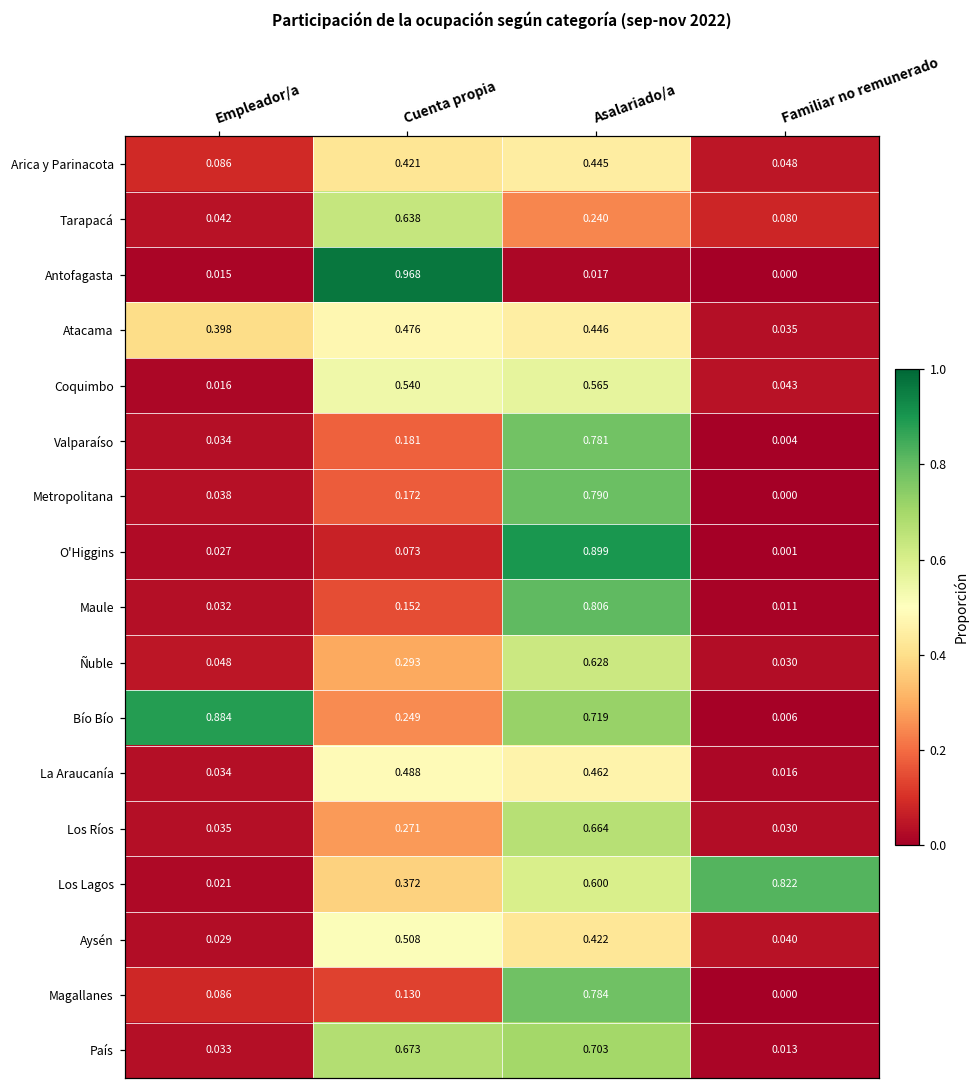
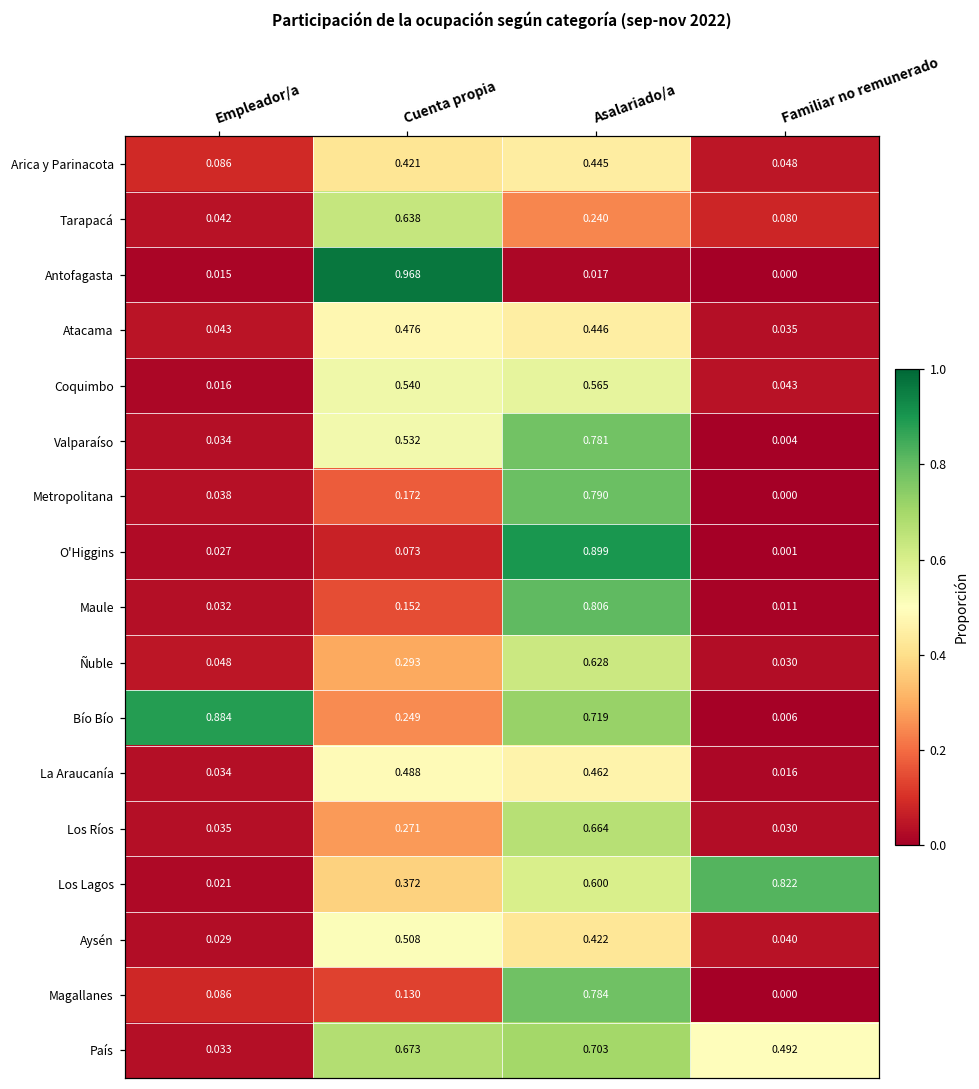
  {
    "Arica y Parinacota": {
      "Empleador/a": 0.086,
      "Cuenta propia": 0.421,
      "Asalariado/a": 0.445,
      "Familiar no remunerado": 0.048
    },
    "Tarapacá": {
      "Empleador/a": 0.042,
      "Cuenta propia": 0.638,
      "Asalariado/a": 0.240,
      "Familiar no remunerado": 0.080
    },
    "Antofagasta": {
      "Empleador/a": 0.015,
      "Cuenta propia": 0.968,
      "Asalariado/a": 0.017,
      "Familiar no remunerado": 0.000
    },
    "Atacama": {
-     "Empleador/a": 0.398,
+     "Empleador/a": 0.043,
      "Cuenta propia": 0.476,
      "Asalariado/a": 0.446,
      "Familiar no remunerado": 0.035
    },
    "Coquimbo": {
      "Empleador/a": 0.016,
      "Cuenta propia": 0.540,
      "Asalariado/a": 0.565,
      "Familiar no remunerado": 0.043
    },
    "Valparaíso": {
      "Empleador/a": 0.034,
-     "Cuenta propia": 0.181,
+     "Cuenta propia": 0.532,
      "Asalariado/a": 0.781,
      "Familiar no remunerado": 0.004
    },
    "Metropolitana": {
      "Empleador/a": 0.038,
      "Cuenta propia": 0.172,
      "Asalariado/a": 0.790,
      "Familiar no remunerado": 0.000
    },
    "O'Higgins": {
      "Empleador/a": 0.027,
      "Cuenta propia": 0.073,
      "Asalariado/a": 0.899,
      "Familiar no remunerado": 0.001
    },
    "Maule": {
      "Empleador/a": 0.032,
      "Cuenta propia": 0.152,
      "Asalariado/a": 0.806,
      "Familiar no remunerado": 0.011
    },
    "Ñuble": {
      "Empleador/a": 0.048,
      "Cuenta propia": 0.293,
      "Asalariado/a": 0.628,
      "Familiar no remunerado": 0.030
    },
    "Bío Bío": {
      "Empleador/a": 0.884,
      "Cuenta propia": 0.249,
      "Asalariado/a": 0.719,
      "Familiar no remunerado": 0.006
    },
    "La Araucanía": {
      "Empleador/a": 0.034,
      "Cuenta propia": 0.488,
      "Asalariado/a": 0.462,
      "Familiar no remunerado": 0.016
    },
    "Los Ríos": {
      "Empleador/a": 0.035,
      "Cuenta propia": 0.271,
      "Asalariado/a": 0.664,
      "Familiar no remunerado": 0.030
    },
    "Los Lagos": {
      "Empleador/a": 0.021,
      "Cuenta propia": 0.372,
      "Asalariado/a": 0.600,
      "Familiar no remunerado": 0.822
    },
    "Aysén": {
      "Empleador/a": 0.029,
      "Cuenta propia": 0.508,
      "Asalariado/a": 0.422,
      "Familiar no remunerado": 0.040
    },
    "Magallanes": {
      "Empleador/a": 0.086,
      "Cuenta propia": 0.130,
      "Asalariado/a": 0.784,
      "Familiar no remunerado": 0.000
    },
    "País": {
      "Empleador/a": 0.033,
      "Cuenta propia": 0.673,
      "Asalariado/a": 0.703,
-     "Familiar no remunerado": 0.013
+     "Familiar no remunerado": 0.492
    }
  }
